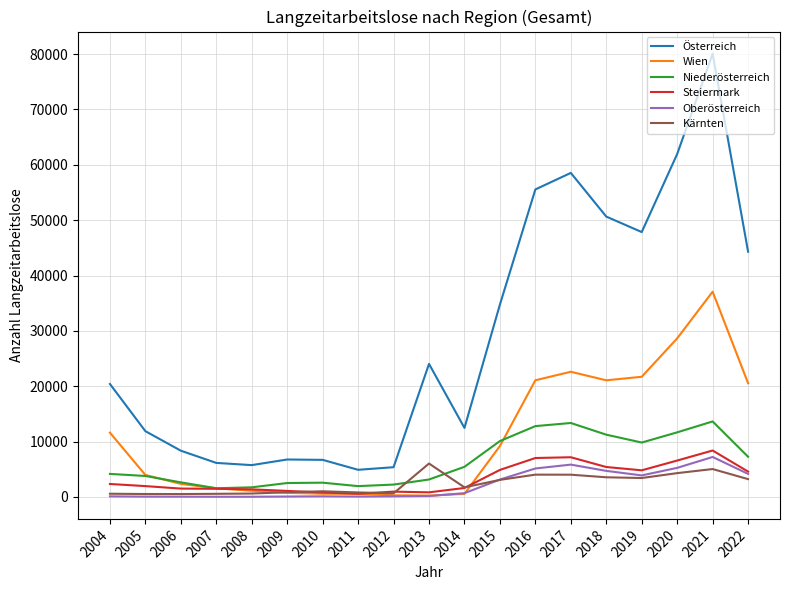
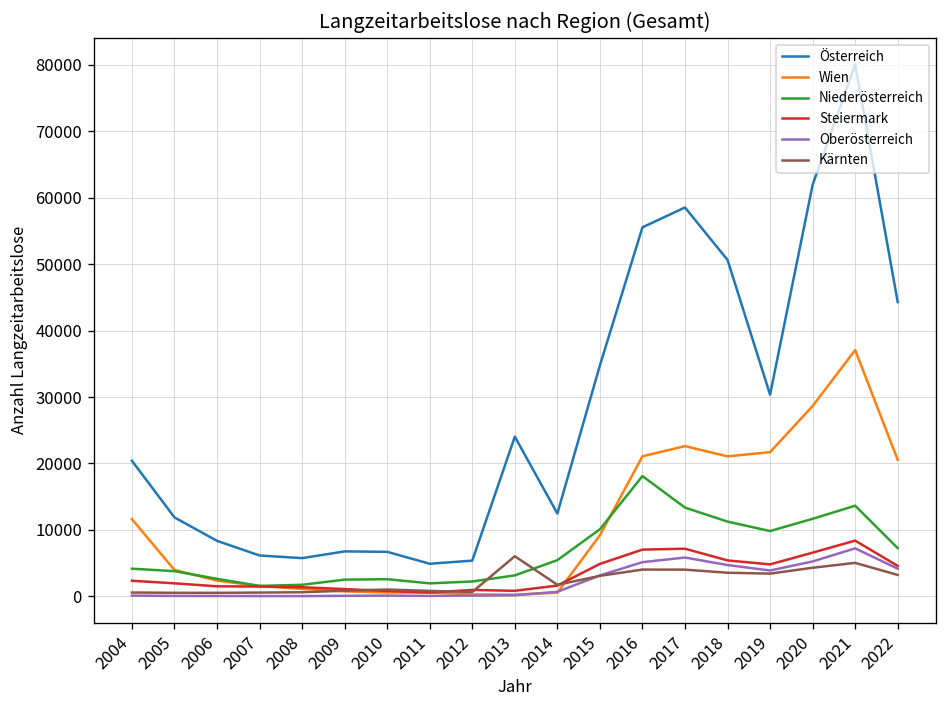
  {
    "Österreich": {
      "2004": 20000,
      "2005": 12000,
      "2006": 8000,
      "2007": 6000,
      "2008": 6000,
      "2009": 7000,
      "2010": 7000,
      "2011": 5000,
      "2012": 5000,
      "2013": 24000,
      "2014": 12000,
      "2015": 35000,
      "2016": 56000,
      "2017": 59000,
      "2018": 51000,
-     "2019": 48000,
+     "2019": 30000,
      "2020": 62000,
      "2022": 44000
    },
    "Wien": {
      "2004": 12000,
      "2015": 9000,
      "2016": 21000,
      "2017": 23000,
      "2018": 21000,
      "2019": 22000,
      "2020": 29000,
      "2021": 37000,
      "2022": 21000
    },
    "Niederösterreich": {
      "2004": 4000,
      "2009": 3000,
      "2010": 3000,
      "2011": 2000,
      "2012": 2000,
      "2013": 3000,
      "2014": 5000,
      "2015": 10000,
-     "2016": 13000,
+     "2016": 18000,
      "2017": 13000,
      "2018": 11000,
      "2019": 10000,
      "2020": 12000,
      "2021": 14000,
      "2022": 7000
    },
    "Steiermark": {
      "2004": 2000,
      "2005": 2000,
      "2006": 2000,
      "2013": 1000,
      "2015": 5000,
      "2016": 7000,
      "2017": 7000,
      "2018": 5000,
      "2019": 5000,
      "2020": 7000,
      "2021": 8000
    },
    "Oberösterreich": {
      "2004": 0,
      "2005": 0,
      "2006": 0,
      "2007": 0,
      "2008": 0,
      "2009": 0,
      "2010": 0,
      "2011": 0,
      "2016": 5000,
      "2017": 6000,
      "2018": 5000,
      "2019": 4000,
      "2020": 5000,
      "2021": 7000
    },
    "Kärnten": {
      "2004": 1000,
      "2005": 1000,
      "2006": 1000,
      "2007": 1000,
      "2008": 1000,
      "2013": 6000,
      "2016": 4000,
      "2017": 4000,
      "2018": 4000,
      "2019": 3000,
      "2020": 4000,
      "2021": 5000,
      "2022": 3000
    }
  }
